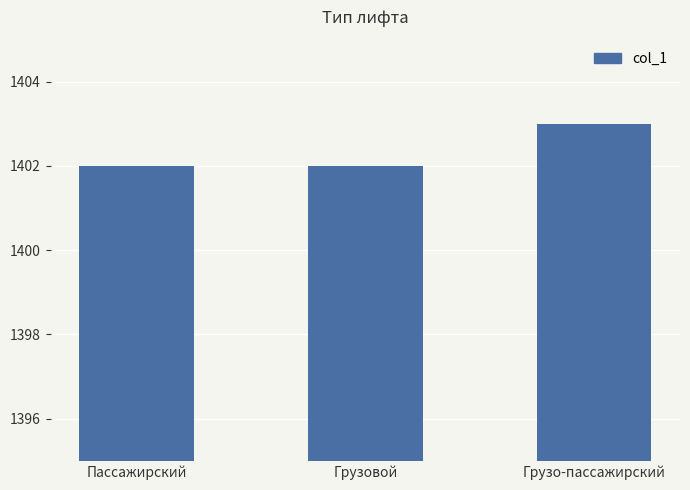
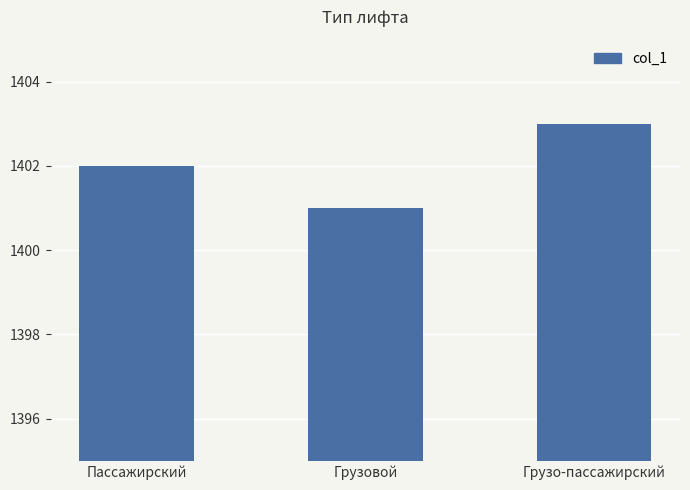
  {
    "Пассажирский": 1402,
-   "Грузовой": 1402,
+   "Грузовой": 1401,
    "Грузо-пассажирский": 1403
  }
